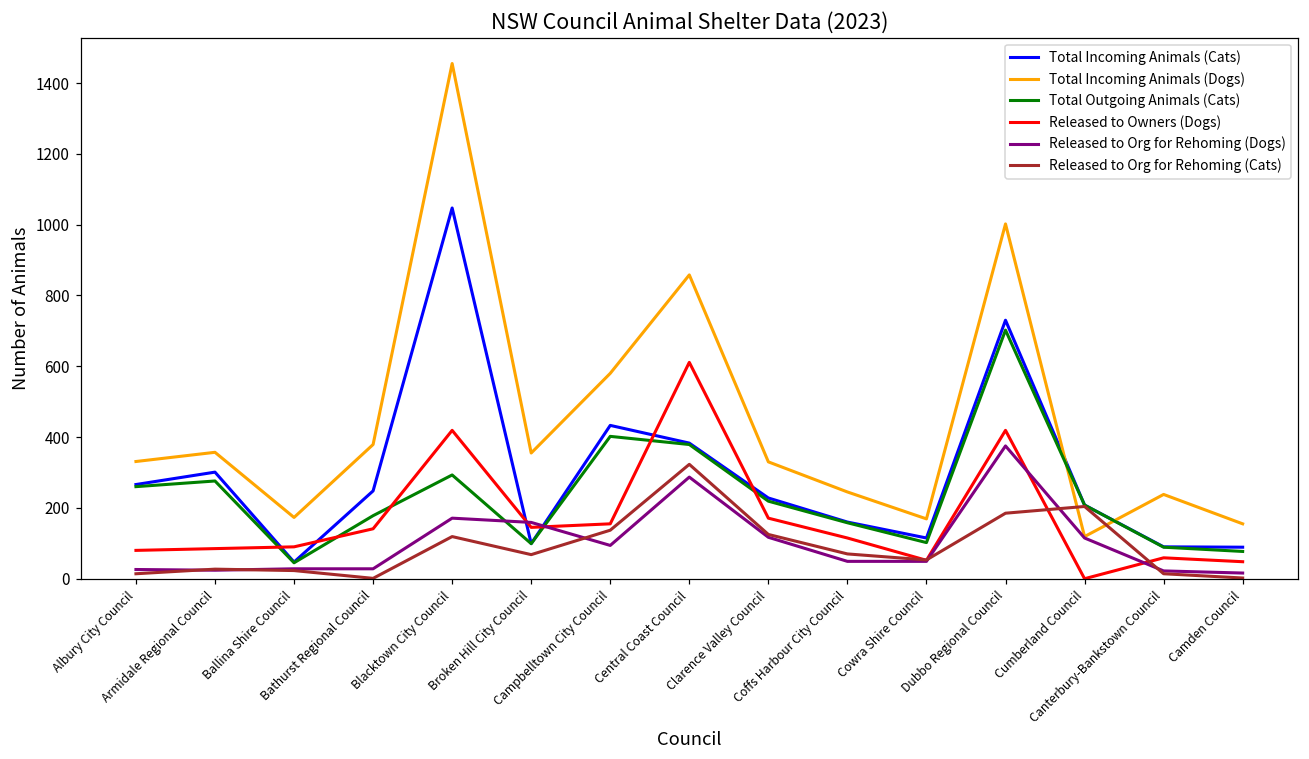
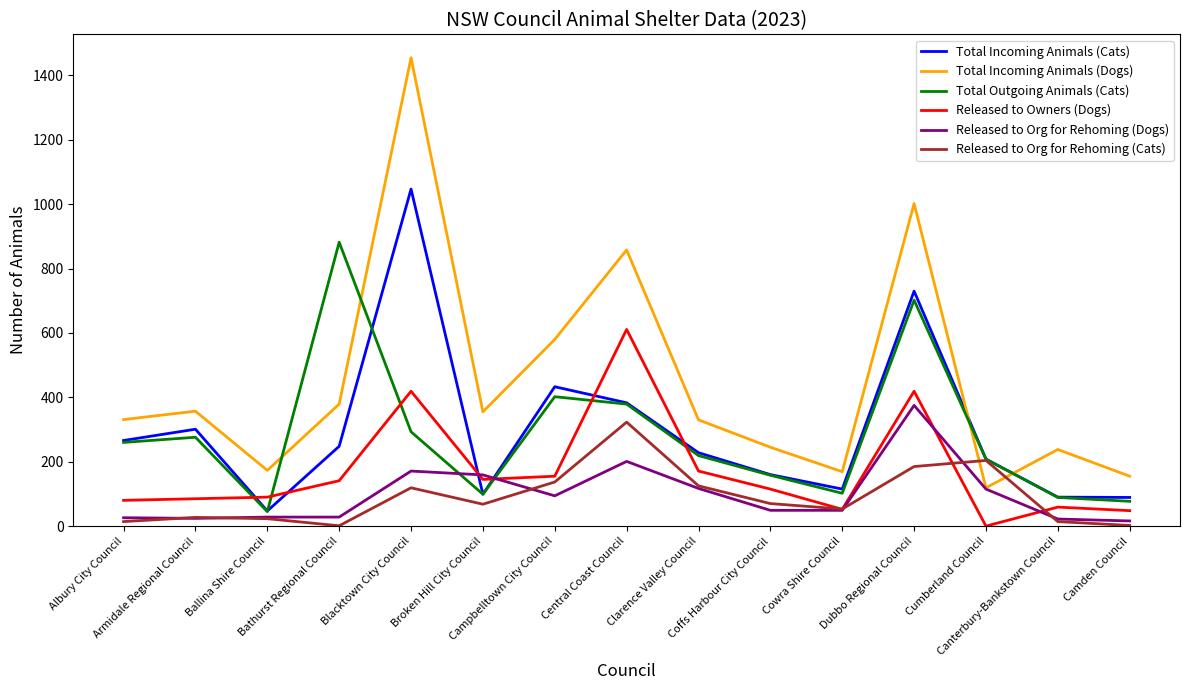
  {
    "Total Incoming Animals (Cats)": {
      "Armidale Regional Council": 300,
      "Bathurst Regional Council": 250,
      "Blacktown City Council": 1050,
      "Campbelltown City Council": 430,
      "Clarence Valley Council": 230,
      "Cowra Shire Council": 120,
      "Dubbo Regional Council": 730,
      "Camden Council": 90
    },
    "Total Incoming Animals (Dogs)": {
      "Albury City Council": 330,
      "Armidale Regional Council": 360,
      "Ballina Shire Council": 170,
      "Bathurst Regional Council": 380,
      "Blacktown City Council": 1460,
      "Broken Hill City Council": 360,
      "Campbelltown City Council": 580,
      "Central Coast Council": 860,
      "Clarence Valley Council": 330,
      "Coffs Harbour City Council": 250,
      "Cowra Shire Council": 170,
      "Dubbo Regional Council": 1000,
      "Canterbury-Bankstown Council": 240,
      "Camden Council": 160
    },
    "Total Outgoing Animals (Cats)": {
      "Armidale Regional Council": 280,
-     "Bathurst Regional Council": 180,
+     "Bathurst Regional Council": 880,
      "Blacktown City Council": 290,
      "Campbelltown City Council": 400,
      "Clarence Valley Council": 220,
      "Cowra Shire Council": 100,
      "Dubbo Regional Council": 700,
      "Camden Council": 80
    },
    "Released to Owners (Dogs)": {
      "Albury City Council": 80,
      "Armidale Regional Council": 90,
      "Ballina Shire Council": 90,
      "Bathurst Regional Council": 140,
      "Blacktown City Council": 420,
      "Broken Hill City Council": 150,
      "Campbelltown City Council": 160,
      "Central Coast Council": 610,
      "Clarence Valley Council": 170,
      "Coffs Harbour City Council": 120,
      "Dubbo Regional Council": 420,
      "Cumberland Council": 0,
      "Canterbury-Bankstown Council": 60,
      "Camden Council": 50
    },
    "Released to Org for Rehoming (Dogs)": {
      "Albury City Council": 30,
      "Bathurst Regional Council": 30,
      "Blacktown City Council": 170,
      "Broken Hill City Council": 160,
      "Campbelltown City Council": 90,
-     "Central Coast Council": 290,
+     "Central Coast Council": 200,
      "Coffs Harbour City Council": 50,
      "Dubbo Regional Council": 380,
      "Canterbury-Bankstown Council": 20,
      "Camden Council": 20
    },
    "Released to Org for Rehoming (Cats)": {
      "Albury City Council": 10,
      "Bathurst Regional Council": 0,
      "Blacktown City Council": 120,
      "Broken Hill City Council": 70,
      "Campbelltown City Council": 140,
      "Central Coast Council": 320,
      "Coffs Harbour City Council": 70,
      "Dubbo Regional Council": 190,
      "Canterbury-Bankstown Council": 10,
      "Camden Council": 0
    }
  }
